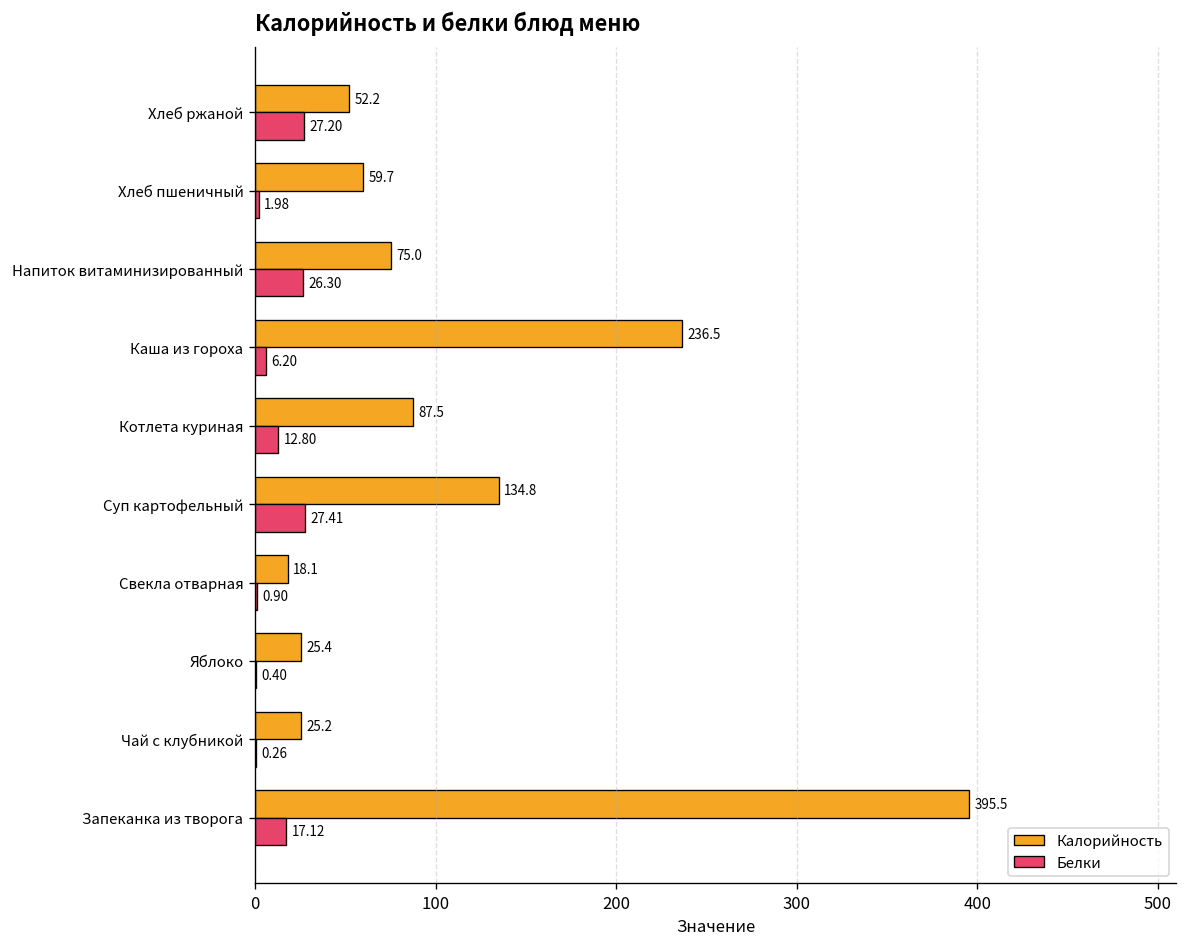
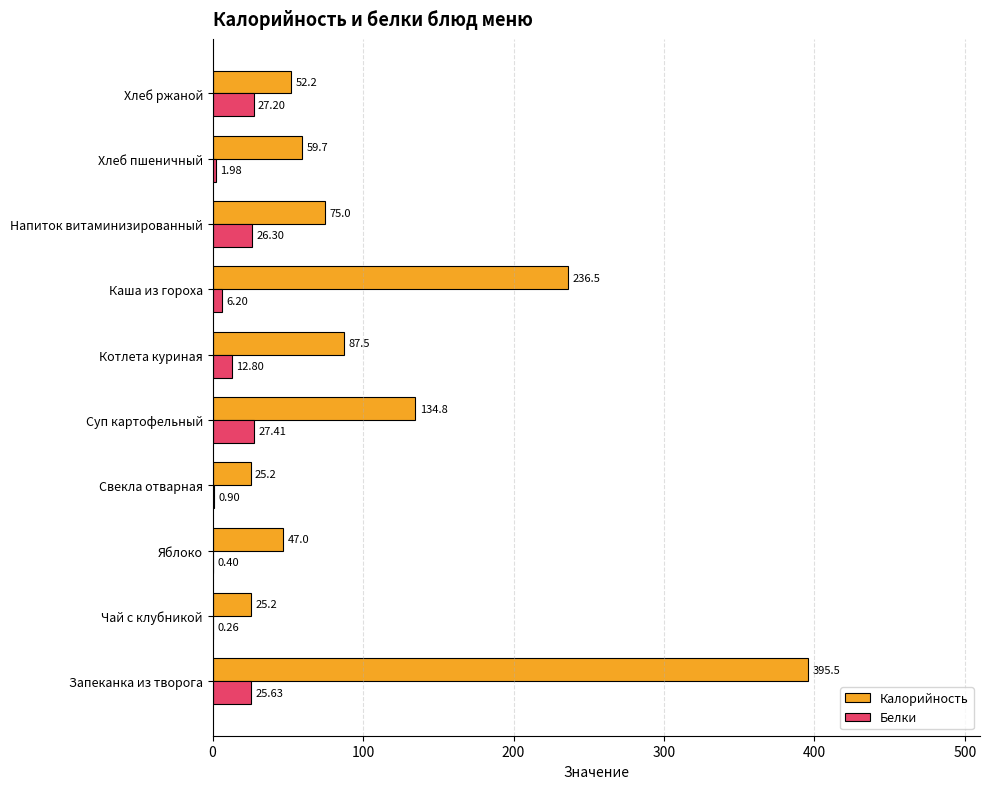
  {
    "Калорийность": {
      "Хлеб ржаной": 52.2,
      "Хлеб пшеничный": 59.7,
      "Напиток витаминизированный": 75.0,
      "Каша из гороха": 236.5,
      "Котлета куриная": 87.5,
      "Суп картофельный": 134.8,
-     "Свекла отварная": 18.1,
-     "Яблоко": 25.4,
+     "Свекла отварная": 25.2,
+     "Яблоко": 47.0,
      "Чай с клубникой": 25.2,
      "Запеканка из творога": 395.5
    },
    "Белки": {
      "Хлеб ржаной": 27.20,
      "Хлеб пшеничный": 1.98,
      "Напиток витаминизированный": 26.30,
      "Каша из гороха": 6.20,
      "Котлета куриная": 12.80,
      "Суп картофельный": 27.41,
      "Свекла отварная": 0.90,
      "Яблоко": 0.40,
      "Чай с клубникой": 0.26,
-     "Запеканка из творога": 17.12
+     "Запеканка из творога": 25.63
    }
  }
